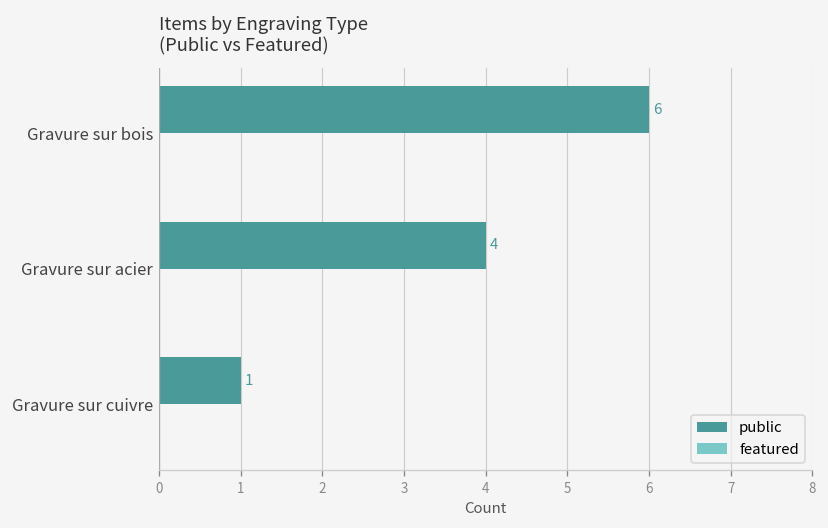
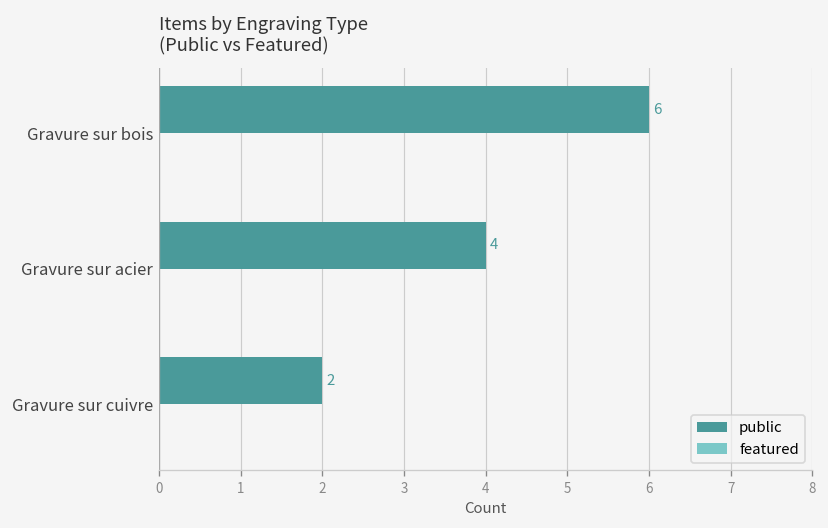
  {
    "public": {
      "Gravure sur bois": 6,
      "Gravure sur acier": 4,
-     "Gravure sur cuivre": 1
+     "Gravure sur cuivre": 2
    },
    "featured": {
      "Gravure sur bois": 0.0,
      "Gravure sur acier": 0.0,
      "Gravure sur cuivre": 0.0
    }
  }
